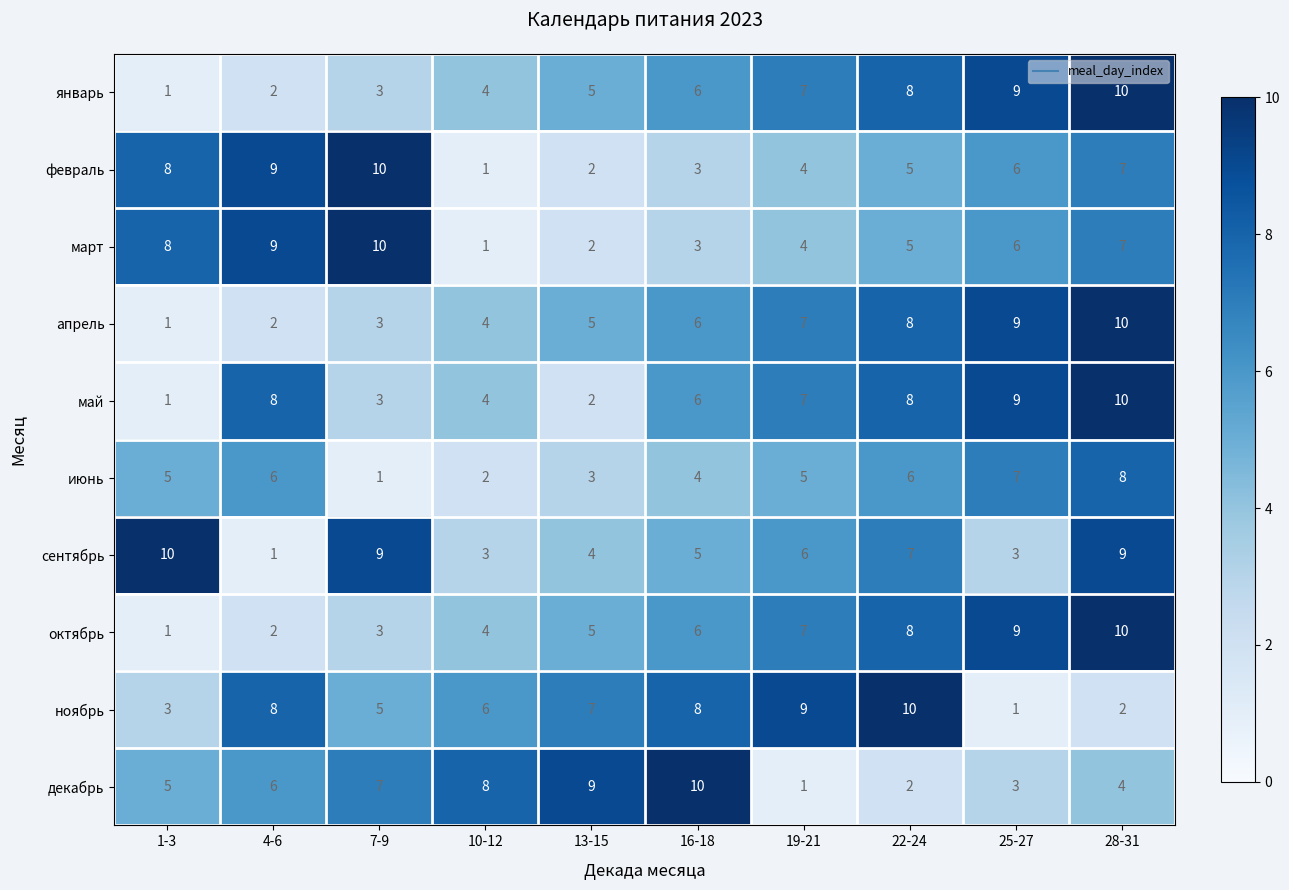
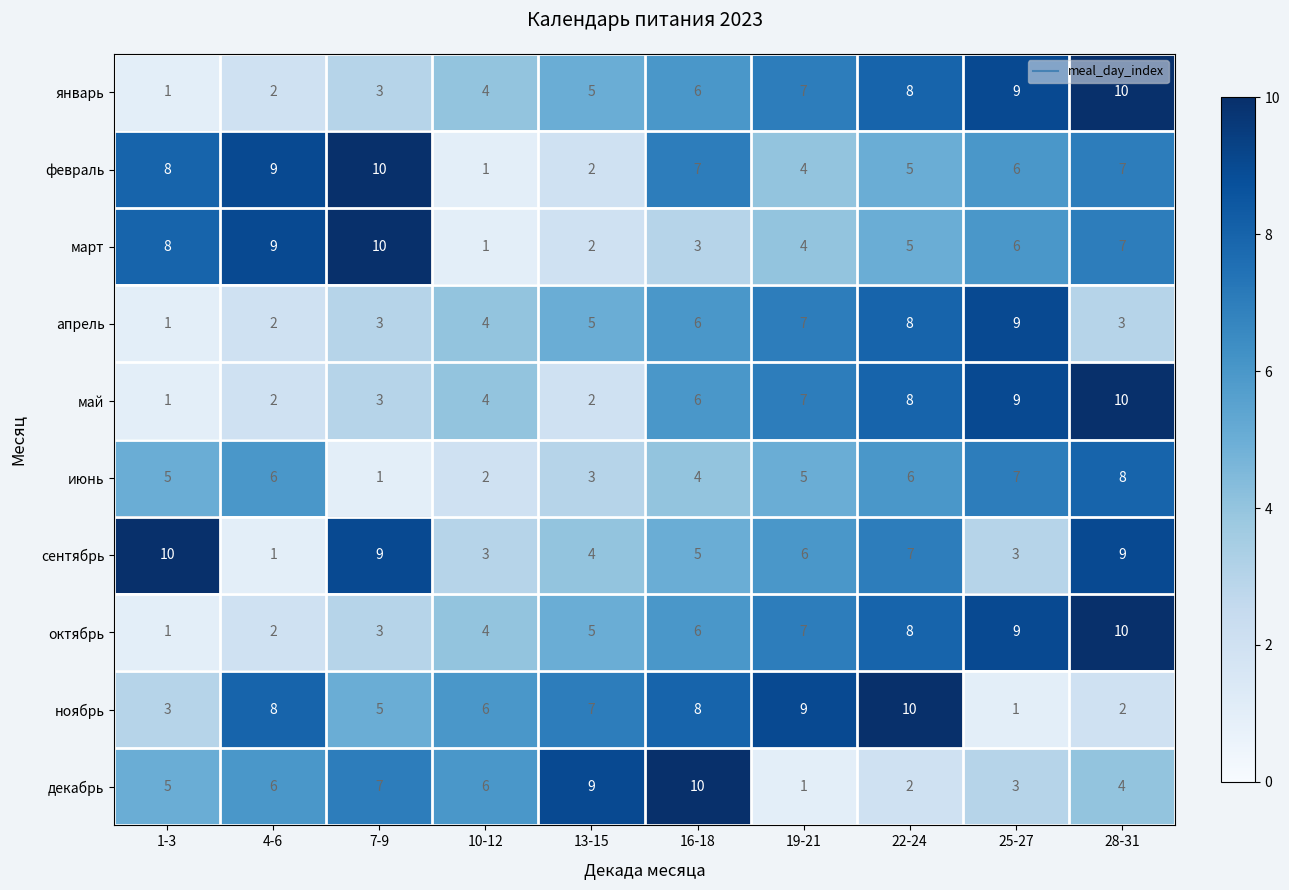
  {
    "январь": {
      "1-3": 1,
      "4-6": 2,
      "7-9": 3,
      "10-12": 4,
      "13-15": 5,
      "16-18": 6,
      "19-21": 7,
      "22-24": 8,
      "25-27": 9,
      "28-31": 10
    },
    "февраль": {
      "1-3": 8,
      "4-6": 9,
      "7-9": 10,
      "10-12": 1,
      "13-15": 2,
-     "16-18": 3,
+     "16-18": 7,
      "19-21": 4,
      "22-24": 5,
      "25-27": 6,
      "28-31": 7
    },
    "март": {
      "1-3": 8,
      "4-6": 9,
      "7-9": 10,
      "10-12": 1,
      "13-15": 2,
      "16-18": 3,
      "19-21": 4,
      "22-24": 5,
      "25-27": 6,
      "28-31": 7
    },
    "апрель": {
      "1-3": 1,
      "4-6": 2,
      "7-9": 3,
      "10-12": 4,
      "13-15": 5,
      "16-18": 6,
      "19-21": 7,
      "22-24": 8,
      "25-27": 9,
-     "28-31": 10
+     "28-31": 3
    },
    "май": {
      "1-3": 1,
-     "4-6": 8,
+     "4-6": 2,
      "7-9": 3,
      "10-12": 4,
      "13-15": 2,
      "16-18": 6,
      "19-21": 7,
      "22-24": 8,
      "25-27": 9,
      "28-31": 10
    },
    "июнь": {
      "1-3": 5,
      "4-6": 6,
      "7-9": 1,
      "10-12": 2,
      "13-15": 3,
      "16-18": 4,
      "19-21": 5,
      "22-24": 6,
      "25-27": 7,
      "28-31": 8
    },
    "сентябрь": {
      "1-3": 10,
      "4-6": 1,
      "7-9": 9,
      "10-12": 3,
      "13-15": 4,
      "16-18": 5,
      "19-21": 6,
      "22-24": 7,
      "25-27": 3,
      "28-31": 9
    },
    "октябрь": {
      "1-3": 1,
      "4-6": 2,
      "7-9": 3,
      "10-12": 4,
      "13-15": 5,
      "16-18": 6,
      "19-21": 7,
      "22-24": 8,
      "25-27": 9,
      "28-31": 10
    },
    "ноябрь": {
      "1-3": 3,
      "4-6": 8,
      "7-9": 5,
      "10-12": 6,
      "13-15": 7,
      "16-18": 8,
      "19-21": 9,
      "22-24": 10,
      "25-27": 1,
      "28-31": 2
    },
    "декабрь": {
      "1-3": 5,
      "4-6": 6,
      "7-9": 7,
-     "10-12": 8,
+     "10-12": 6,
      "13-15": 9,
      "16-18": 10,
      "19-21": 1,
      "22-24": 2,
      "25-27": 3,
      "28-31": 4
    }
  }
